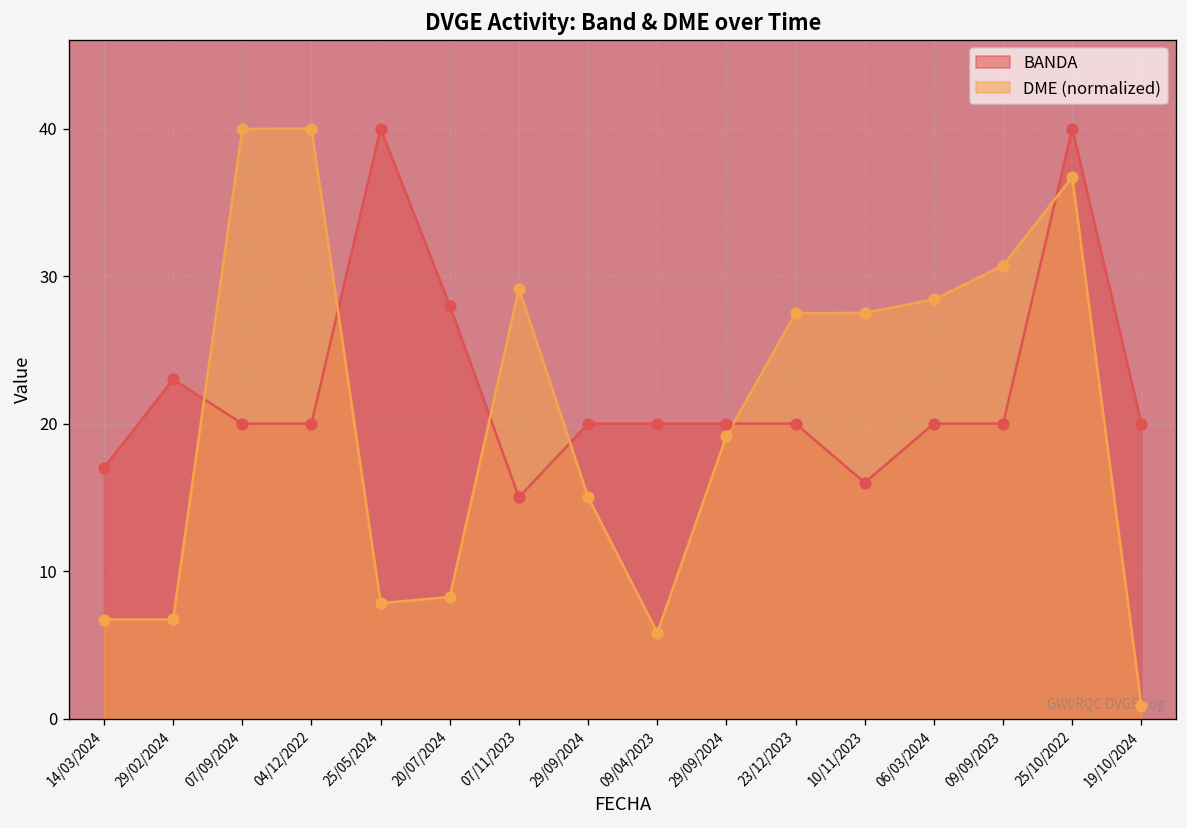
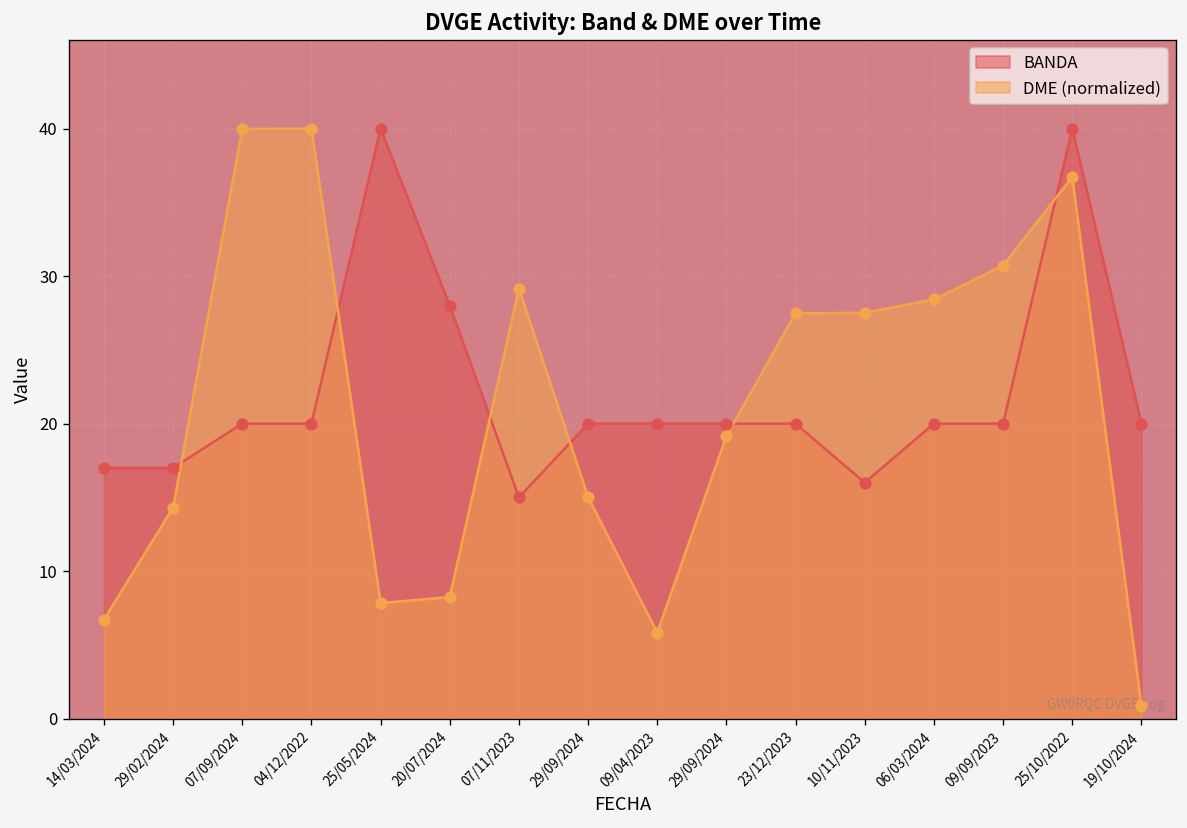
  {
    "BANDA": {
      "14/03/2024": 17,
-     "29/02/2024": 23,
+     "29/02/2024": 17,
      "07/09/2024": 20,
      "04/12/2022": 20,
      "25/05/2024": 40,
      "20/07/2024": 28,
      "07/11/2023": 15,
      "09/04/2023": 20,
      "23/12/2023": 20,
      "10/11/2023": 16,
      "06/03/2024": 20,
      "09/09/2023": 20,
      "25/10/2022": 40,
      "19/10/2024": 20
    },
    "DME (normalized)": {
      "14/03/2024": 6.7,
-     "29/02/2024": 6.7,
+     "29/02/2024": 14.3,
      "07/09/2024": 40.0,
      "04/12/2022": 40.0,
      "25/05/2024": 7.8,
      "20/07/2024": 8.2,
      "07/11/2023": 29.2,
      "09/04/2023": 5.8,
      "23/12/2023": 27.5,
      "10/11/2023": 27.5,
      "06/03/2024": 28.4,
      "09/09/2023": 30.7,
      "25/10/2022": 36.7,
      "19/10/2024": 0.9
    }
  }
